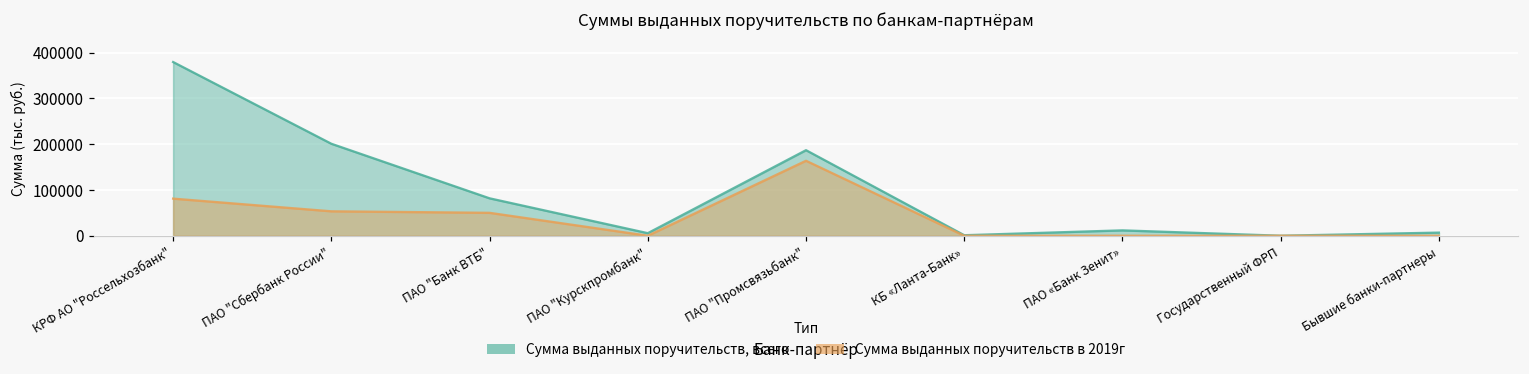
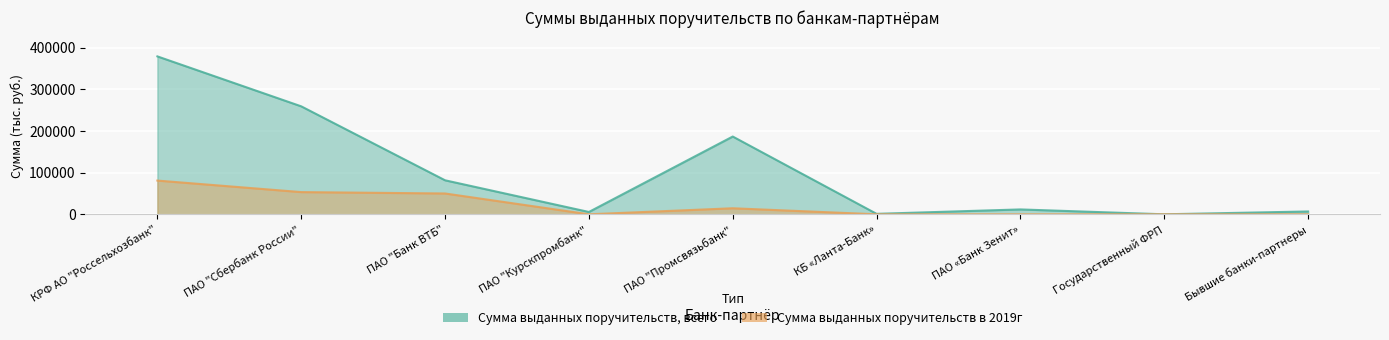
  {
    "Сумма выданных поручительств, всего": {
      "КРФ АО \"Россельхозбанк\"": 380000,
-     "ПАО \"Сбербанк России\"": 200000,
+     "ПАО \"Сбербанк России\"": 260000,
      "ПАО \"Банк ВТБ\"": 80000,
      "ПАО \"Промсвязьбанк\"": 190000,
      "ПАО «Банк Зенит»": 10000,
      "Бывшие банки-партнеры": 10000
    },
    "Сумма выданных поручительств в 2019г": {
      "КРФ АО \"Россельхозбанк\"": 80000,
      "ПАО \"Сбербанк России\"": 50000,
      "ПАО \"Банк ВТБ\"": 50000,
-     "ПАО \"Промсвязьбанк\"": 160000,
+     "ПАО \"Промсвязьбанк\"": 10000,
      "ПАО «Банк Зенит»": 0,
      "Бывшие банки-партнеры": 0
    }
  }
